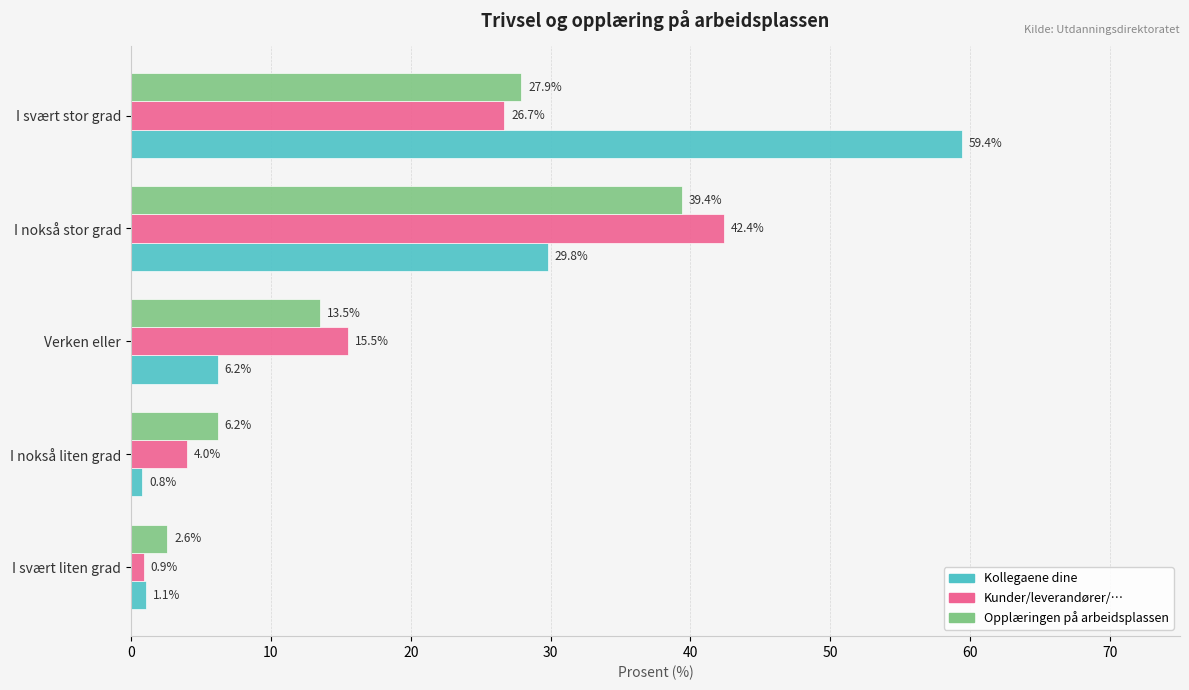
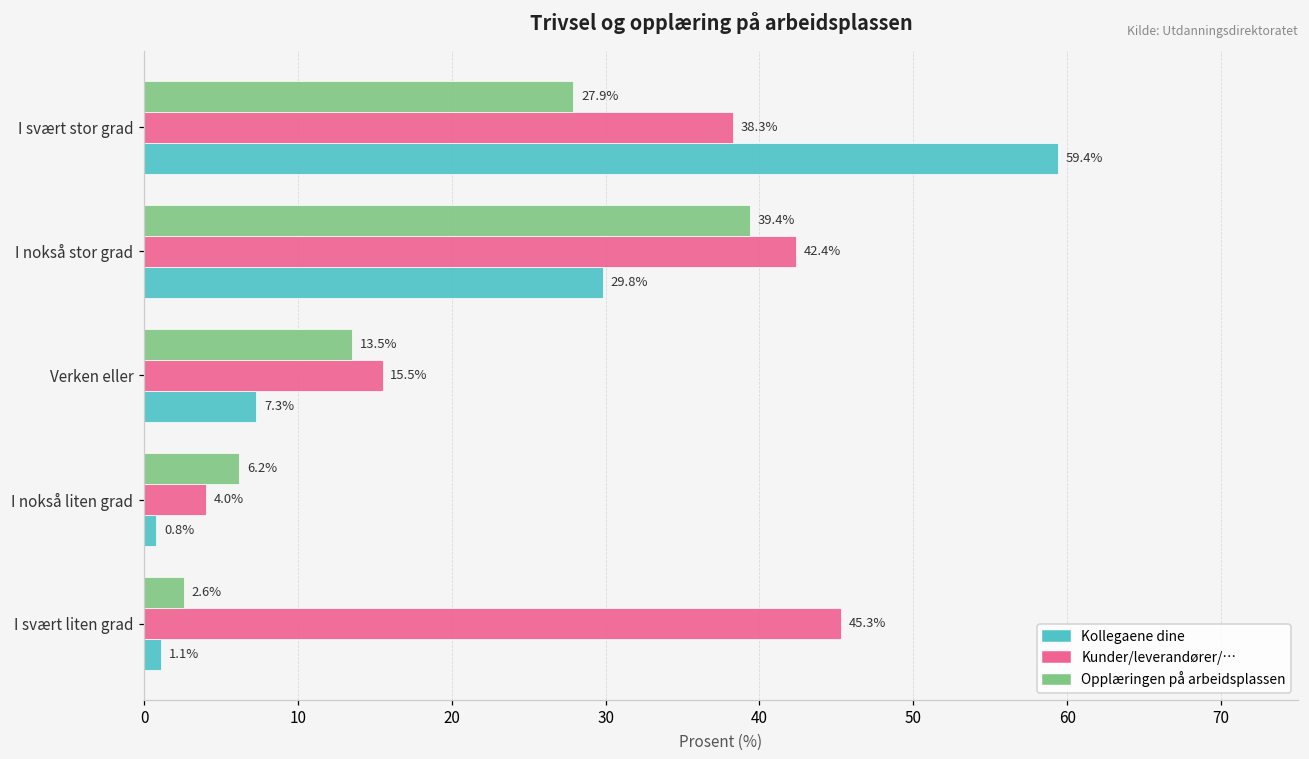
  {
    "Kollegaene dine": {
      "I svært stor grad": "59.4%",
      "I nokså stor grad": "29.8%",
-     "Verken eller": "6.2%",
+     "Verken eller": "7.3%",
      "I nokså liten grad": "0.8%",
      "I svært liten grad": "1.1%"
    },
    "Kunder/leverandører/…": {
-     "I svært stor grad": "26.7%",
+     "I svært stor grad": "38.3%",
      "I nokså stor grad": "42.4%",
      "Verken eller": "15.5%",
      "I nokså liten grad": "4.0%",
-     "I svært liten grad": "0.9%"
+     "I svært liten grad": "45.3%"
    },
    "Opplæringen på arbeidsplassen": {
      "I svært stor grad": "27.9%",
      "I nokså stor grad": "39.4%",
      "Verken eller": "13.5%",
      "I nokså liten grad": "6.2%",
      "I svært liten grad": "2.6%"
    }
  }
